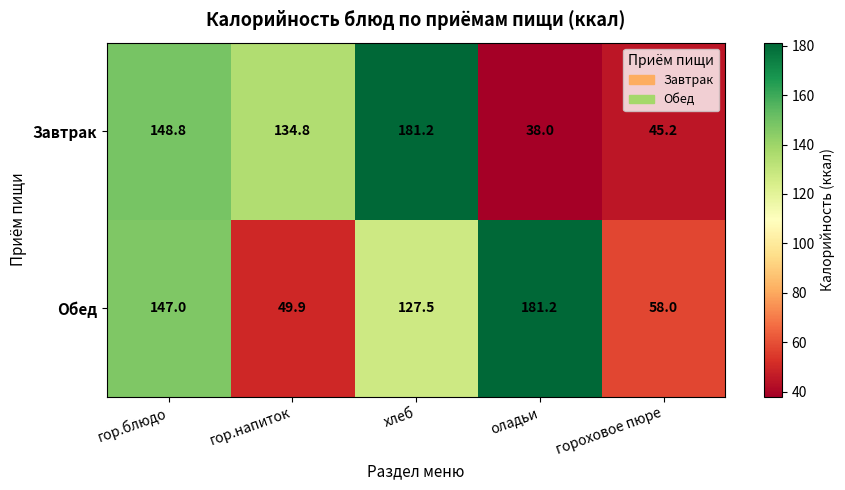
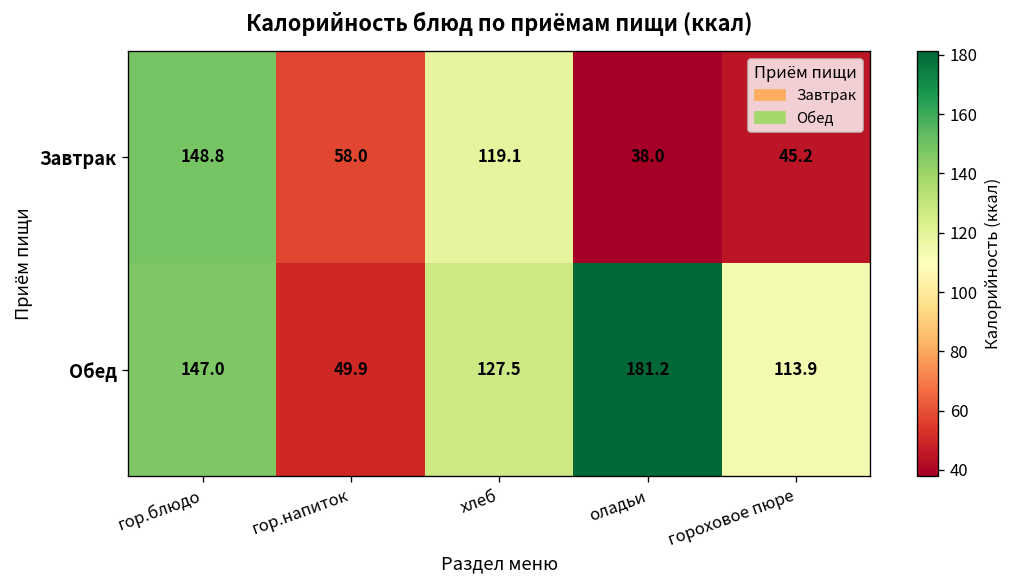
  {
    "Завтрак": {
      "гор.блюдо": 148.8,
-     "гор.напиток": 134.8,
-     "хлеб": 181.2,
+     "гор.напиток": 58.0,
+     "хлеб": 119.1,
      "оладьи": 38.0,
      "гороховое пюре": 45.2
    },
    "Обед": {
      "гор.блюдо": 147.0,
      "гор.напиток": 49.9,
      "хлеб": 127.5,
      "оладьи": 181.2,
-     "гороховое пюре": 58.0
+     "гороховое пюре": 113.9
    }
  }
